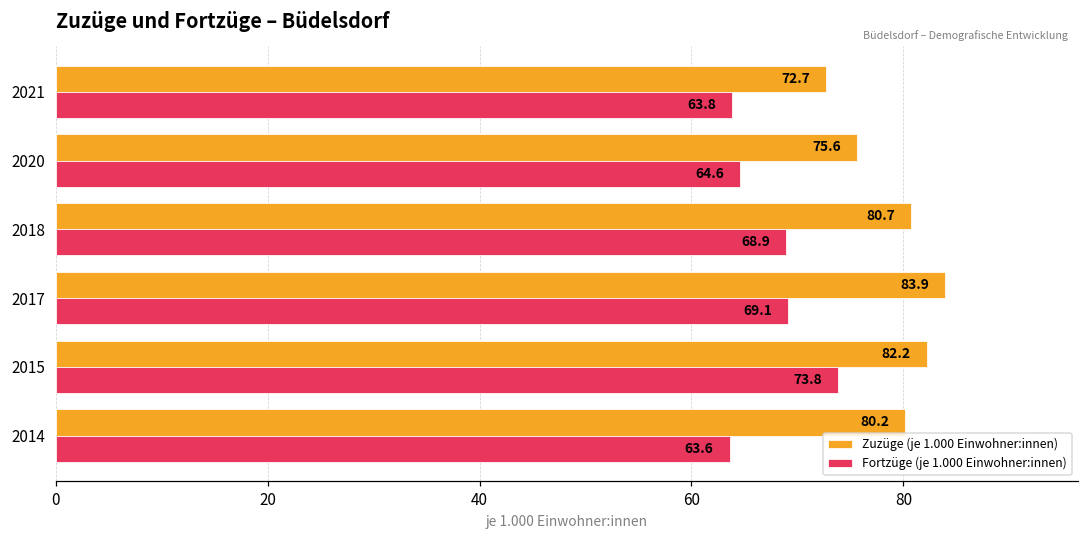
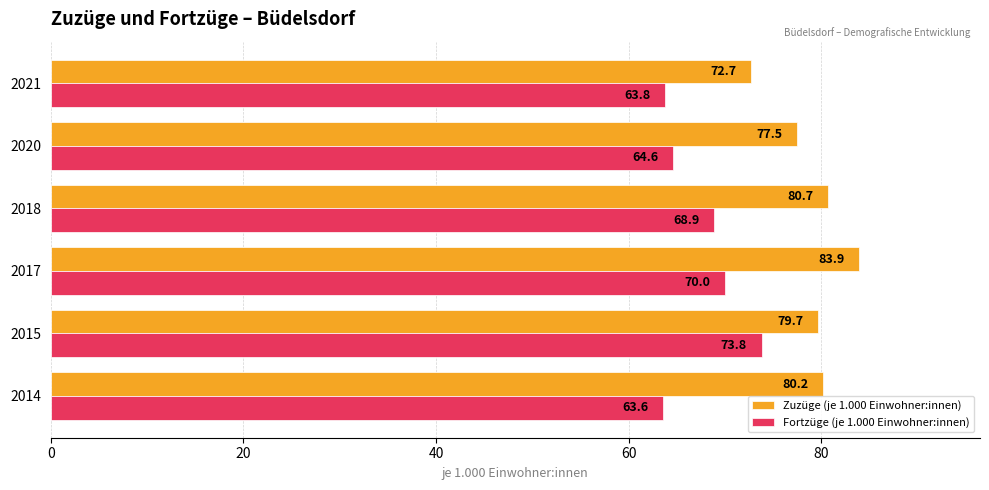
  {
    "Zuzüge (je 1.000 Einwohner:innen)": {
      "2021": 72.7,
-     "2020": 75.6,
+     "2020": 77.5,
      "2018": 80.7,
      "2017": 83.9,
-     "2015": 82.2,
+     "2015": 79.7,
      "2014": 80.2
    },
    "Fortzüge (je 1.000 Einwohner:innen)": {
      "2021": 63.8,
      "2020": 64.6,
      "2018": 68.9,
-     "2017": 69.1,
+     "2017": 70.0,
      "2015": 73.8,
      "2014": 63.6
    }
  }
